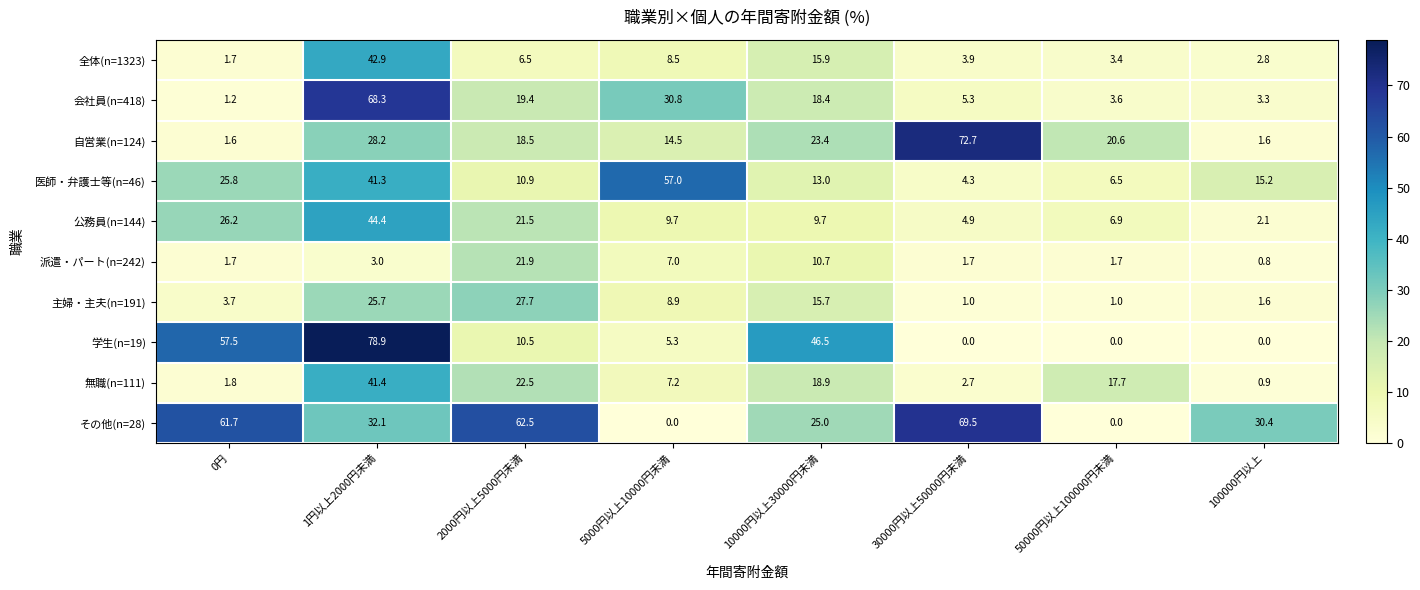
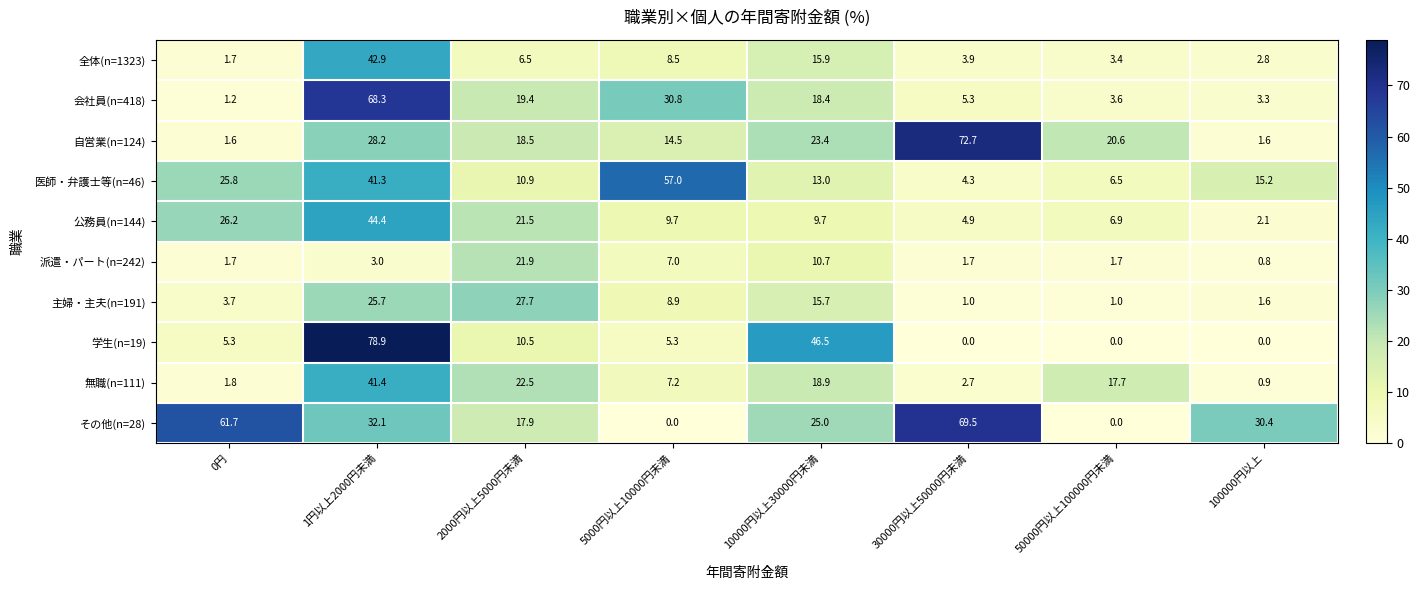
  {
    "全体(n=1323)": {
      "0円": 1.7,
      "1円以上2000円未満": 42.9,
      "2000円以上5000円未満": 6.5,
      "5000円以上10000円未満": 8.5,
      "10000円以上30000円未満": 15.9,
      "30000円以上50000円未満": 3.9,
      "50000円以上100000円未満": 3.4,
      "100000円以上": 2.8
    },
    "会社員(n=418)": {
      "0円": 1.2,
      "1円以上2000円未満": 68.3,
      "2000円以上5000円未満": 19.4,
      "5000円以上10000円未満": 30.8,
      "10000円以上30000円未満": 18.4,
      "30000円以上50000円未満": 5.3,
      "50000円以上100000円未満": 3.6,
      "100000円以上": 3.3
    },
    "自営業(n=124)": {
      "0円": 1.6,
      "1円以上2000円未満": 28.2,
      "2000円以上5000円未満": 18.5,
      "5000円以上10000円未満": 14.5,
      "10000円以上30000円未満": 23.4,
      "30000円以上50000円未満": 72.7,
      "50000円以上100000円未満": 20.6,
      "100000円以上": 1.6
    },
    "医師・弁護士等(n=46)": {
      "0円": 25.8,
      "1円以上2000円未満": 41.3,
      "2000円以上5000円未満": 10.9,
      "5000円以上10000円未満": 57.0,
      "10000円以上30000円未満": 13.0,
      "30000円以上50000円未満": 4.3,
      "50000円以上100000円未満": 6.5,
      "100000円以上": 15.2
    },
    "公務員(n=144)": {
      "0円": 26.2,
      "1円以上2000円未満": 44.4,
      "2000円以上5000円未満": 21.5,
      "5000円以上10000円未満": 9.7,
      "10000円以上30000円未満": 9.7,
      "30000円以上50000円未満": 4.9,
      "50000円以上100000円未満": 6.9,
      "100000円以上": 2.1
    },
    "派遣・パート(n=242)": {
      "0円": 1.7,
      "1円以上2000円未満": 3.0,
      "2000円以上5000円未満": 21.9,
      "5000円以上10000円未満": 7.0,
      "10000円以上30000円未満": 10.7,
      "30000円以上50000円未満": 1.7,
      "50000円以上100000円未満": 1.7,
      "100000円以上": 0.8
    },
    "主婦・主夫(n=191)": {
      "0円": 3.7,
      "1円以上2000円未満": 25.7,
      "2000円以上5000円未満": 27.7,
      "5000円以上10000円未満": 8.9,
      "10000円以上30000円未満": 15.7,
      "30000円以上50000円未満": 1.0,
      "50000円以上100000円未満": 1.0,
      "100000円以上": 1.6
    },
    "学生(n=19)": {
-     "0円": 57.5,
+     "0円": 5.3,
      "1円以上2000円未満": 78.9,
      "2000円以上5000円未満": 10.5,
      "5000円以上10000円未満": 5.3,
      "10000円以上30000円未満": 46.5,
      "30000円以上50000円未満": 0.0,
      "50000円以上100000円未満": 0.0,
      "100000円以上": 0.0
    },
    "無職(n=111)": {
      "0円": 1.8,
      "1円以上2000円未満": 41.4,
      "2000円以上5000円未満": 22.5,
      "5000円以上10000円未満": 7.2,
      "10000円以上30000円未満": 18.9,
      "30000円以上50000円未満": 2.7,
      "50000円以上100000円未満": 17.7,
      "100000円以上": 0.9
    },
    "その他(n=28)": {
      "0円": 61.7,
      "1円以上2000円未満": 32.1,
-     "2000円以上5000円未満": 62.5,
+     "2000円以上5000円未満": 17.9,
      "5000円以上10000円未満": 0.0,
      "10000円以上30000円未満": 25.0,
      "30000円以上50000円未満": 69.5,
      "50000円以上100000円未満": 0.0,
      "100000円以上": 30.4
    }
  }
